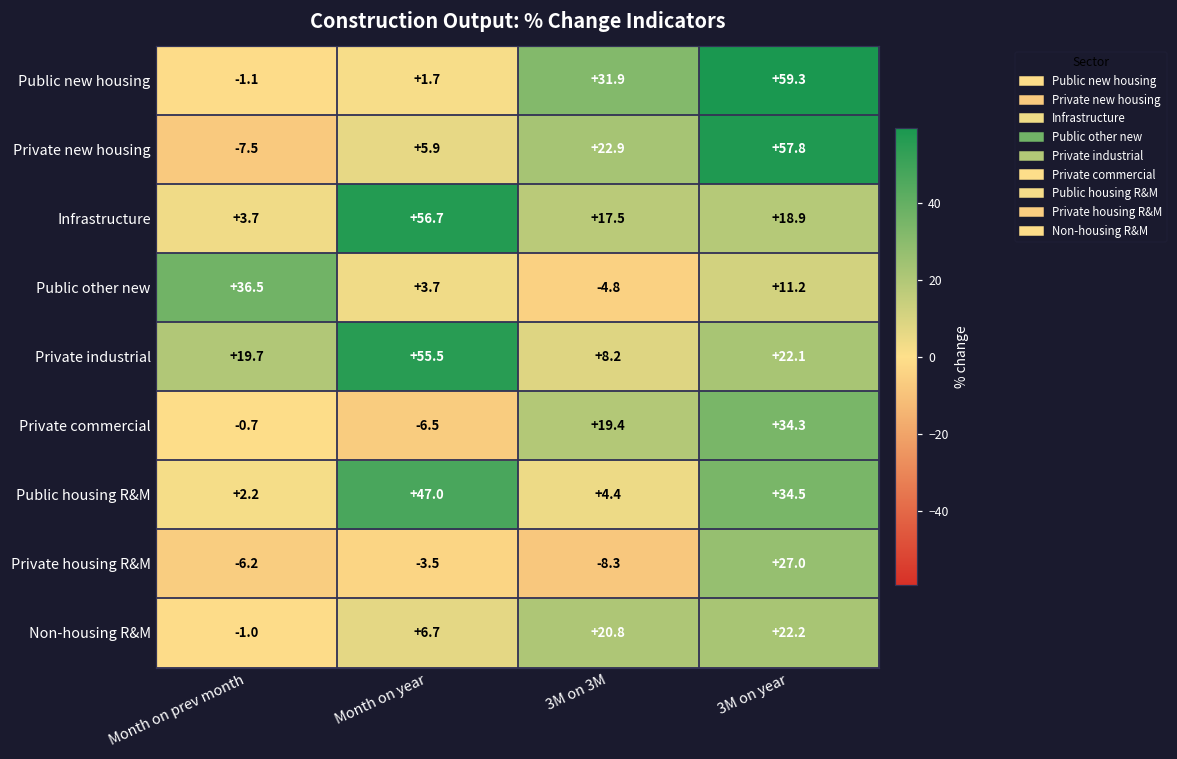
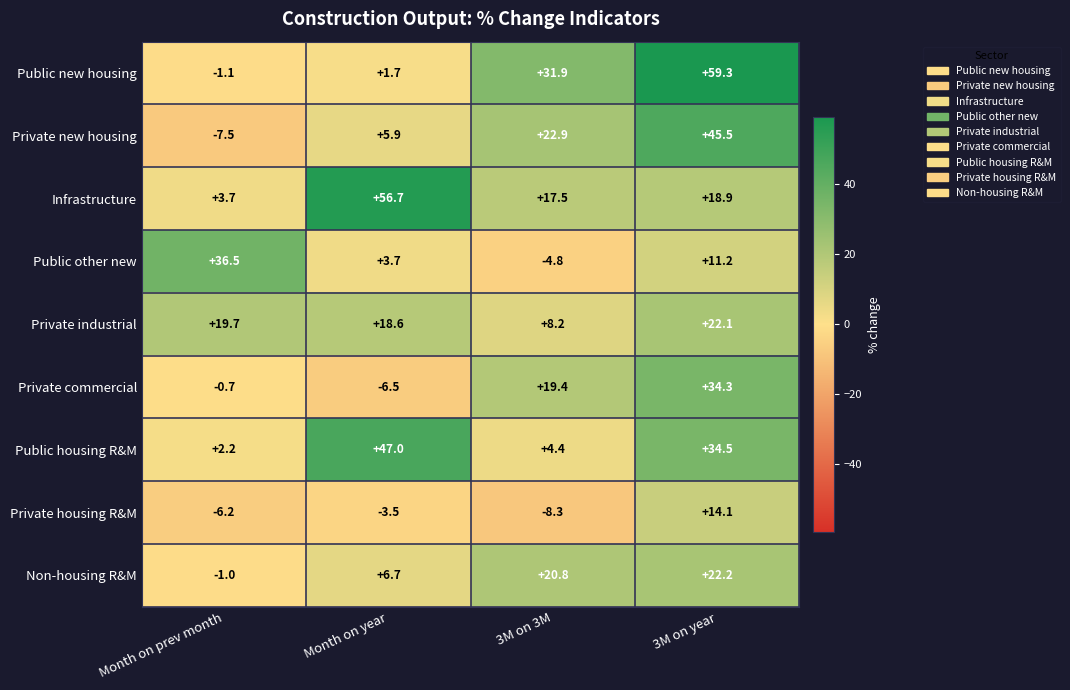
  {
    "Public new housing": {
      "Month on prev month": "-1.1",
      "Month on year": "+1.7",
      "3M on 3M": "+31.9",
      "3M on year": "+59.3"
    },
    "Private new housing": {
      "Month on prev month": "-7.5",
      "Month on year": "+5.9",
      "3M on 3M": "+22.9",
-     "3M on year": "+57.8"
+     "3M on year": "+45.5"
    },
    "Infrastructure": {
      "Month on prev month": "+3.7",
      "Month on year": "+56.7",
      "3M on 3M": "+17.5",
      "3M on year": "+18.9"
    },
    "Public other new": {
      "Month on prev month": "+36.5",
      "Month on year": "+3.7",
      "3M on 3M": "-4.8",
      "3M on year": "+11.2"
    },
    "Private industrial": {
      "Month on prev month": "+19.7",
-     "Month on year": "+55.5",
+     "Month on year": "+18.6",
      "3M on 3M": "+8.2",
      "3M on year": "+22.1"
    },
    "Private commercial": {
      "Month on prev month": "-0.7",
      "Month on year": "-6.5",
      "3M on 3M": "+19.4",
      "3M on year": "+34.3"
    },
    "Public housing R&M": {
      "Month on prev month": "+2.2",
      "Month on year": "+47.0",
      "3M on 3M": "+4.4",
      "3M on year": "+34.5"
    },
    "Private housing R&M": {
      "Month on prev month": "-6.2",
      "Month on year": "-3.5",
      "3M on 3M": "-8.3",
-     "3M on year": "+27.0"
+     "3M on year": "+14.1"
    },
    "Non-housing R&M": {
      "Month on prev month": "-1.0",
      "Month on year": "+6.7",
      "3M on 3M": "+20.8",
      "3M on year": "+22.2"
    }
  }
